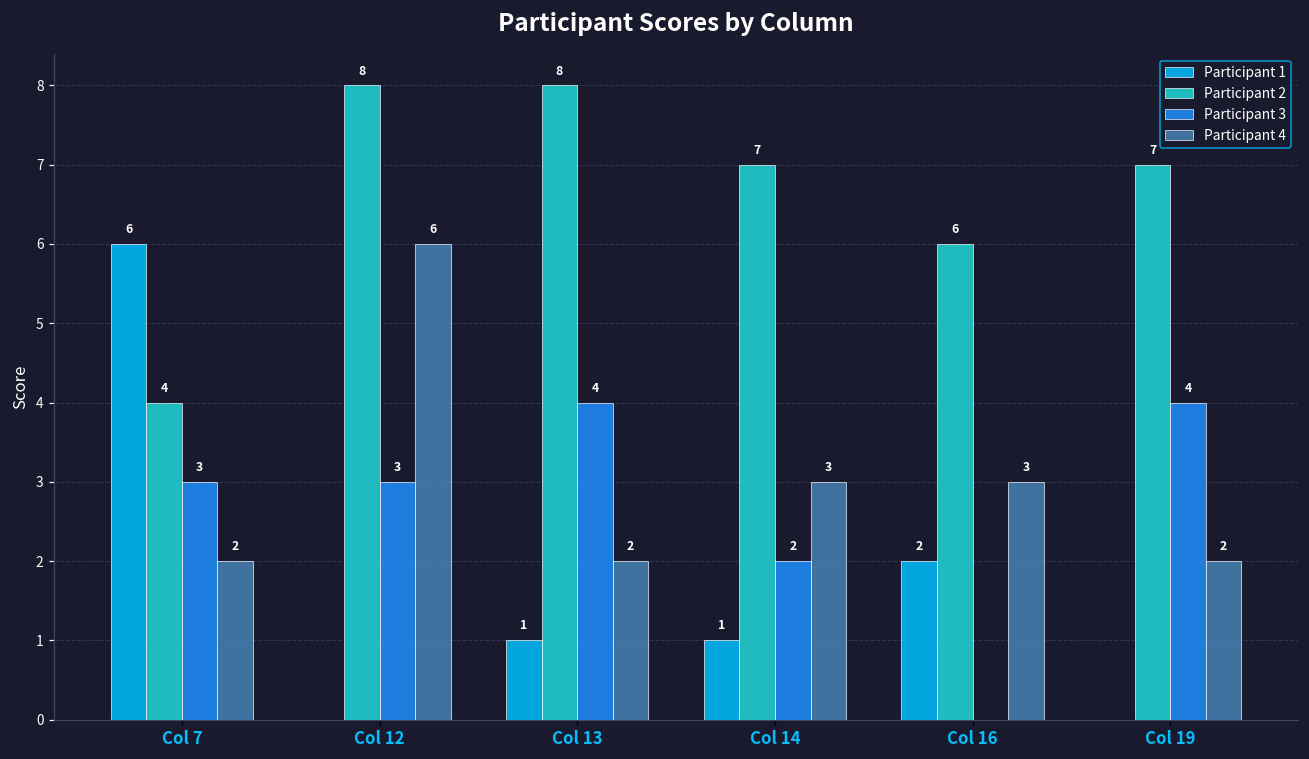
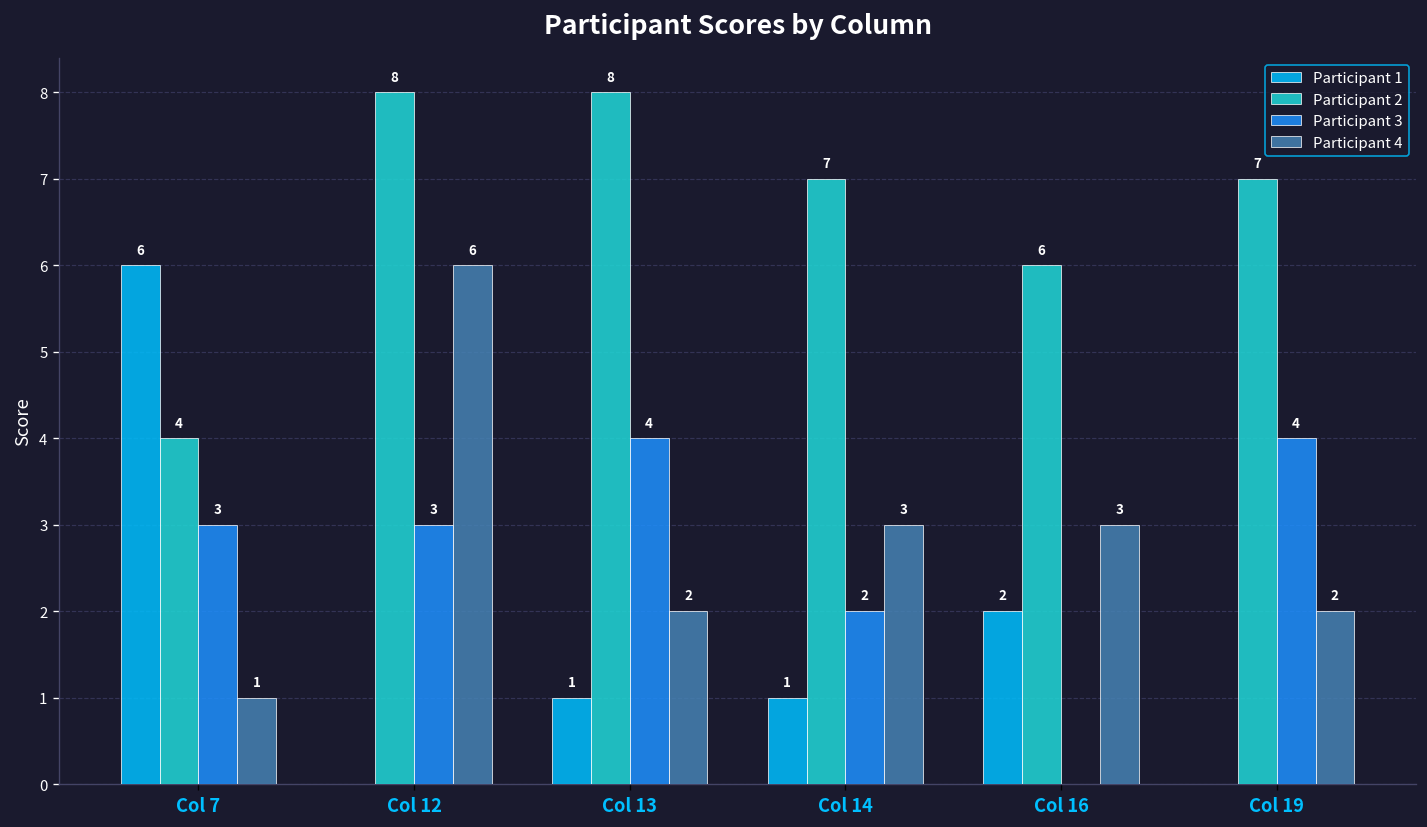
  {
    "Participant 4": {
-     "Col 7": 2,
+     "Col 7": 1,
      "Col 12": 6,
      "Col 13": 2,
      "Col 14": 3,
      "Col 16": 3,
      "Col 19": 2
    }
  }
